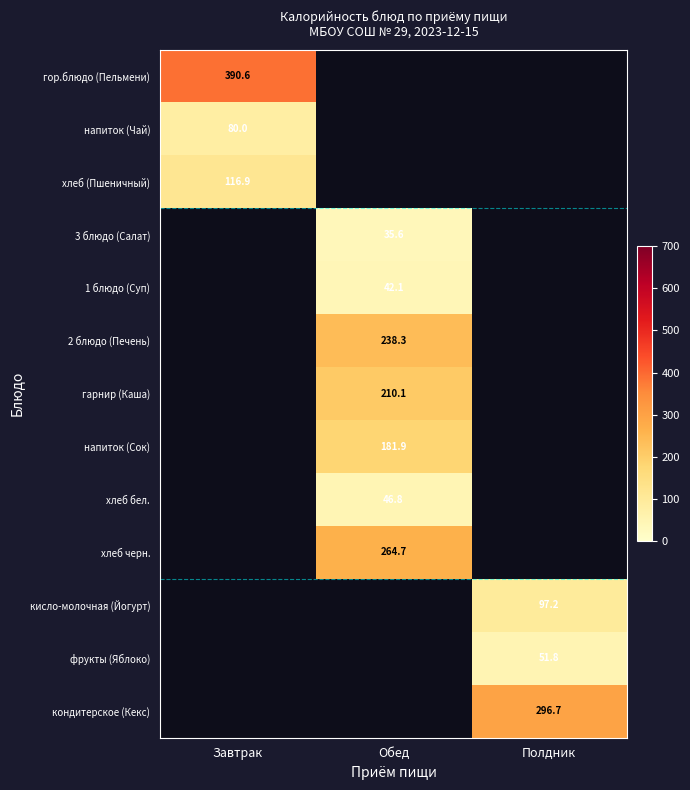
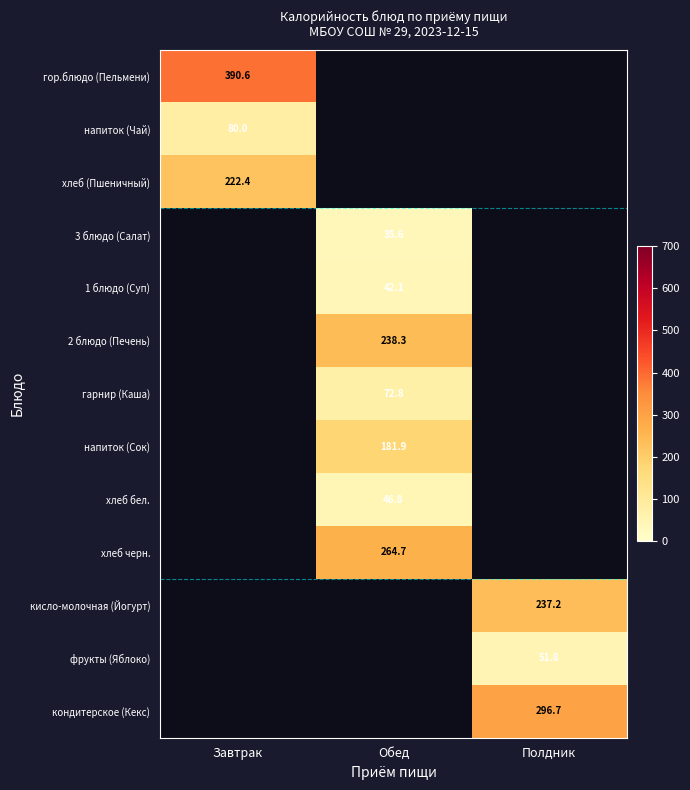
  {
    "гор.блюдо (Пельмени)": {
      "Завтрак": 390.6
    },
    "напиток (Чай)": {
      "Завтрак": 80.0
    },
    "хлеб (Пшеничный)": {
-     "Завтрак": 116.9
+     "Завтрак": 222.4
    },
    "3 блюдо (Салат)": {
      "Обед": 35.6
    },
    "1 блюдо (Суп)": {
      "Обед": 42.1
    },
    "2 блюдо (Печень)": {
      "Обед": 238.3
    },
    "гарнир (Каша)": {
-     "Обед": 210.1
+     "Обед": 72.8
    },
    "напиток (Сок)": {
      "Обед": 181.9
    },
    "хлеб бел.": {
      "Обед": 46.8
    },
    "хлеб черн.": {
      "Обед": 264.7
    },
    "кисло-молочная (Йогурт)": {
-     "Полдник": 97.2
+     "Полдник": 237.2
    },
    "фрукты (Яблоко)": {
      "Полдник": 51.8
    },
    "кондитерское (Кекс)": {
      "Полдник": 296.7
    }
  }
